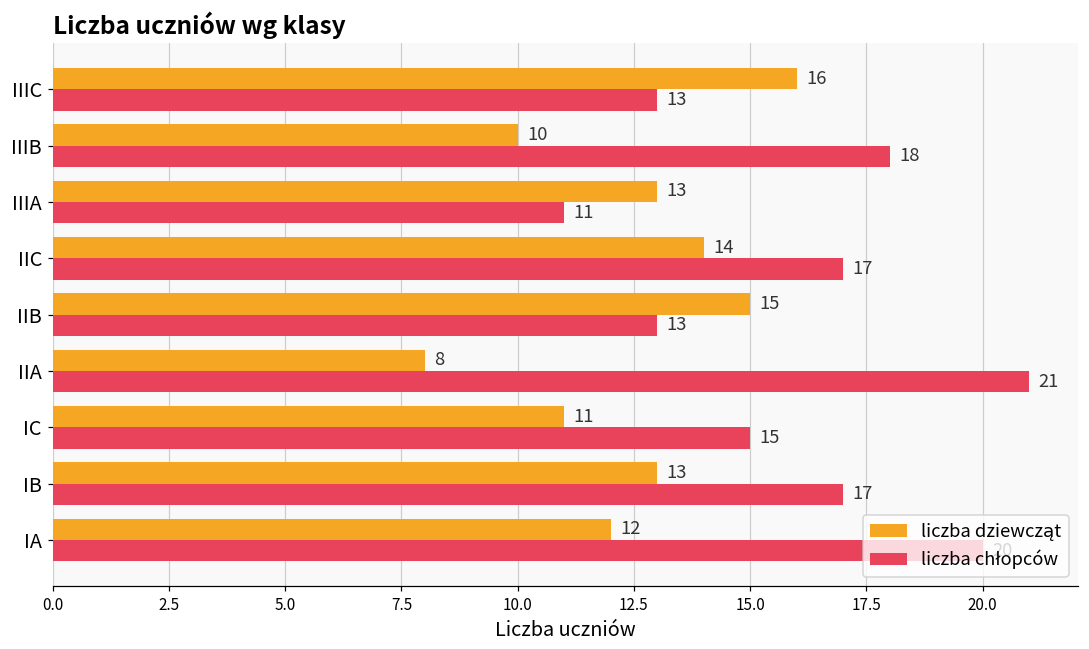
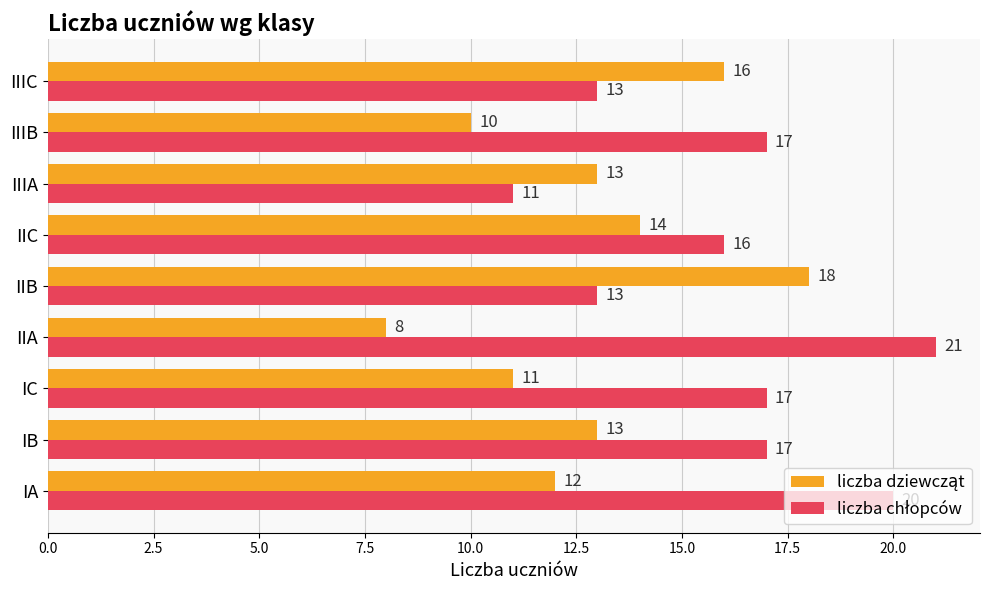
  {
    "liczba dziewcząt": {
      "IIIC": 16,
      "IIIB": 10,
      "IIIA": 13,
      "IIC": 14,
-     "IIB": 15,
+     "IIB": 18,
      "IIA": 8,
      "IC": 11,
      "IB": 13,
      "IA": 12
    },
    "liczba chłopców": {
      "IIIC": 13,
-     "IIIB": 18,
+     "IIIB": 17,
      "IIIA": 11,
-     "IIC": 17,
+     "IIC": 16,
      "IIB": 13,
      "IIA": 21,
-     "IC": 15,
+     "IC": 17,
      "IB": 17
    }
  }
